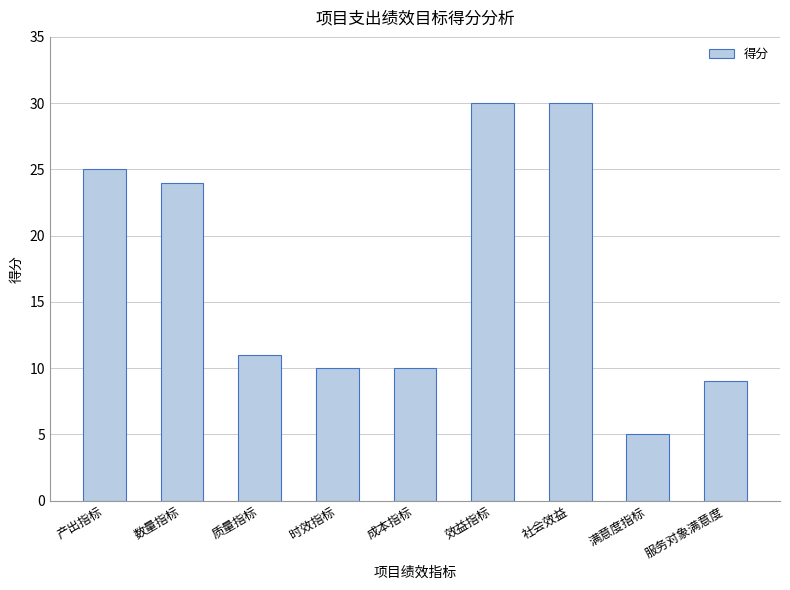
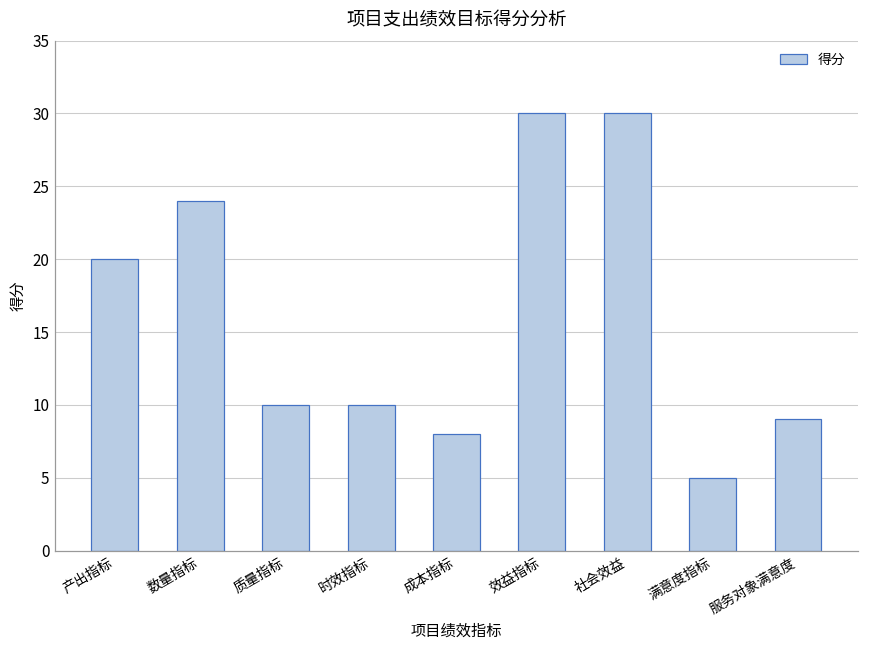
  {
-   "产出指标": 25,
+   "产出指标": 20,
    "数量指标": 24,
-   "质量指标": 11,
+   "质量指标": 10,
    "时效指标": 10,
-   "成本指标": 10,
+   "成本指标": 8,
    "效益指标": 30,
    "社会效益": 30,
    "满意度指标": 5,
    "服务对象满意度": 9
  }
